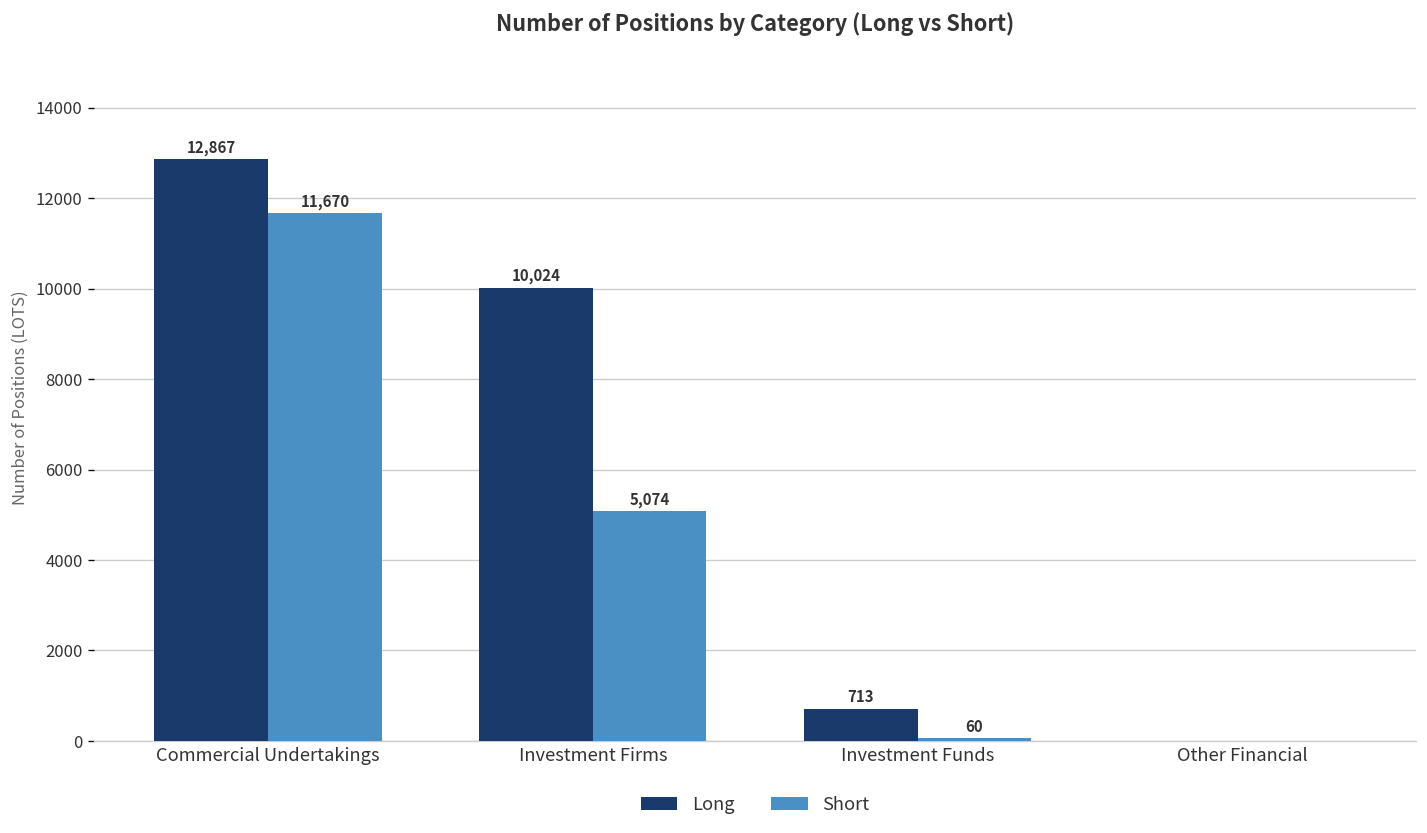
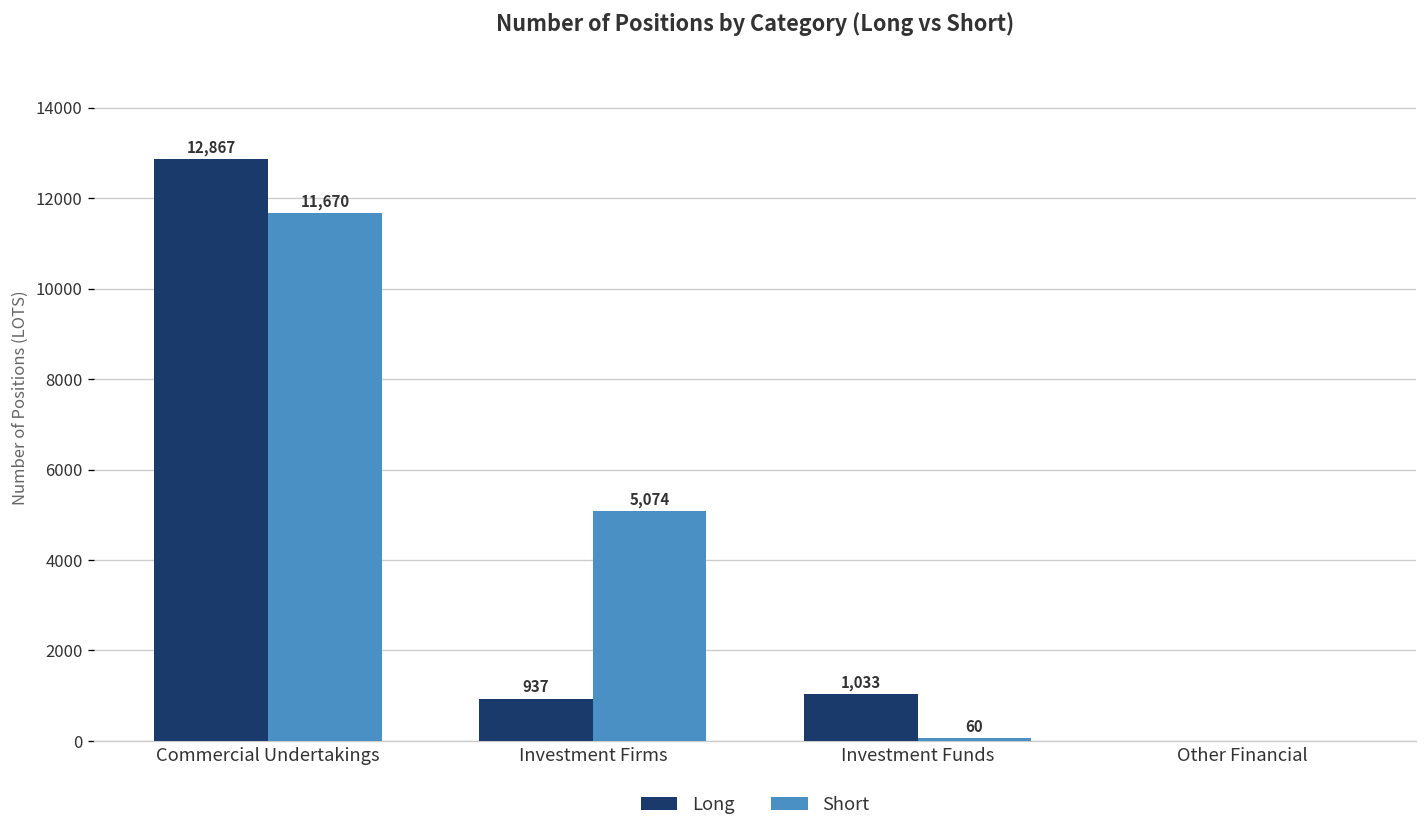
  {
    "Long": {
      "Commercial Undertakings": "12,867",
-     "Investment Firms": "10,024",
-     "Investment Funds": "713"
+     "Investment Firms": "937",
+     "Investment Funds": "1,033"
    },
    "Short": {
      "Commercial Undertakings": "11,670",
      "Investment Firms": "5,074",
      "Investment Funds": "60"
    }
  }
